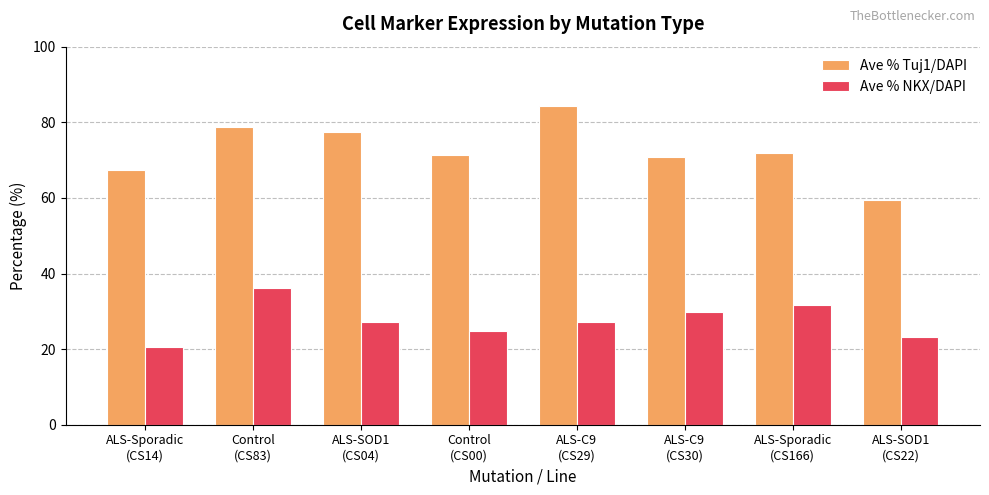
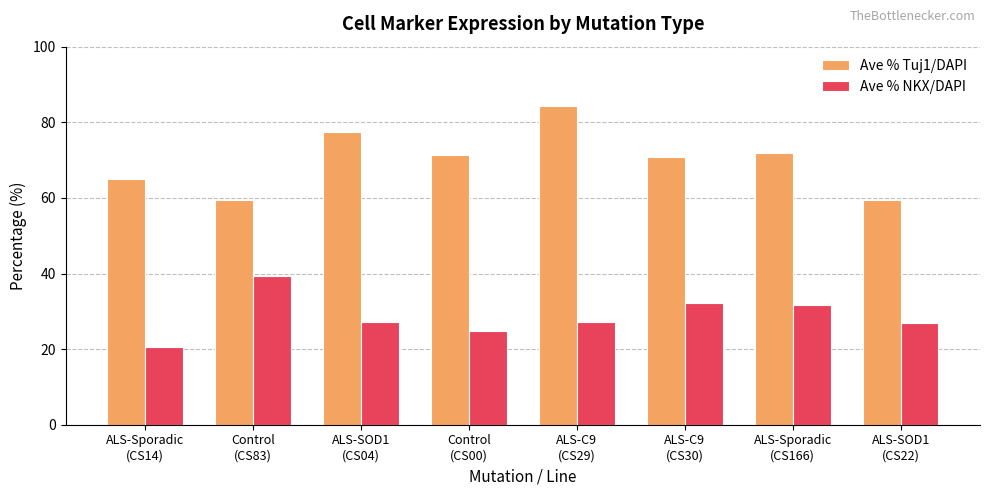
  {
    "Ave % Tuj1/DAPI": {
-     "ALS-Sporadic (CS14)": 67,
-     "Control (CS83)": 79,
+     "ALS-Sporadic (CS14)": 65,
+     "Control (CS83)": 59,
      "ALS-SOD1 (CS04)": 78,
      "Control (CS00)": 71,
      "ALS-C9 (CS29)": 84,
      "ALS-C9 (CS30)": 71,
      "ALS-Sporadic (CS166)": 72,
      "ALS-SOD1 (CS22)": 59
    },
    "Ave % NKX/DAPI": {
      "ALS-Sporadic (CS14)": 20,
-     "Control (CS83)": 36,
+     "Control (CS83)": 39,
      "ALS-SOD1 (CS04)": 27,
      "Control (CS00)": 25,
      "ALS-C9 (CS29)": 27,
-     "ALS-C9 (CS30)": 30,
+     "ALS-C9 (CS30)": 32,
      "ALS-Sporadic (CS166)": 32,
-     "ALS-SOD1 (CS22)": 23
+     "ALS-SOD1 (CS22)": 27
    }
  }
